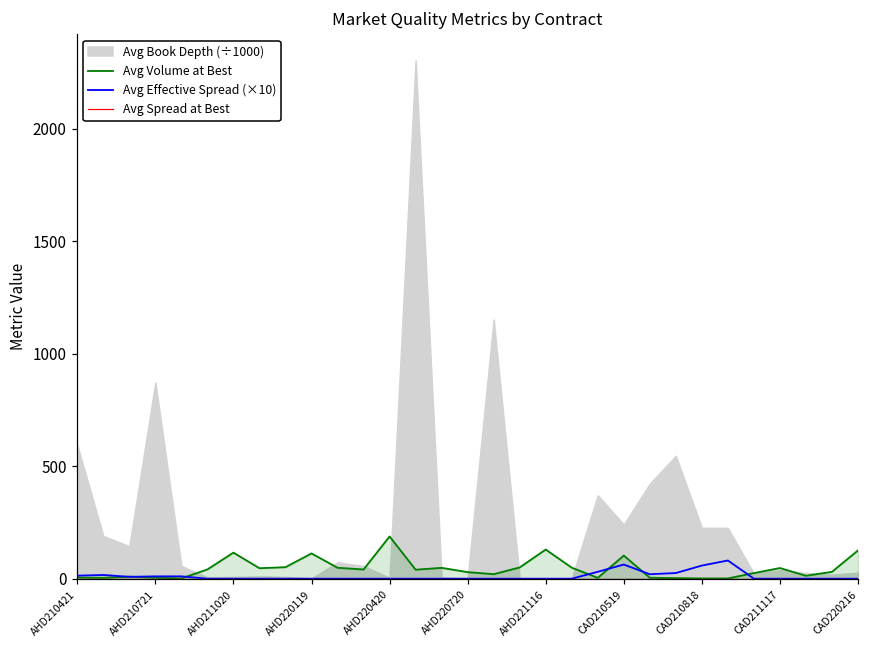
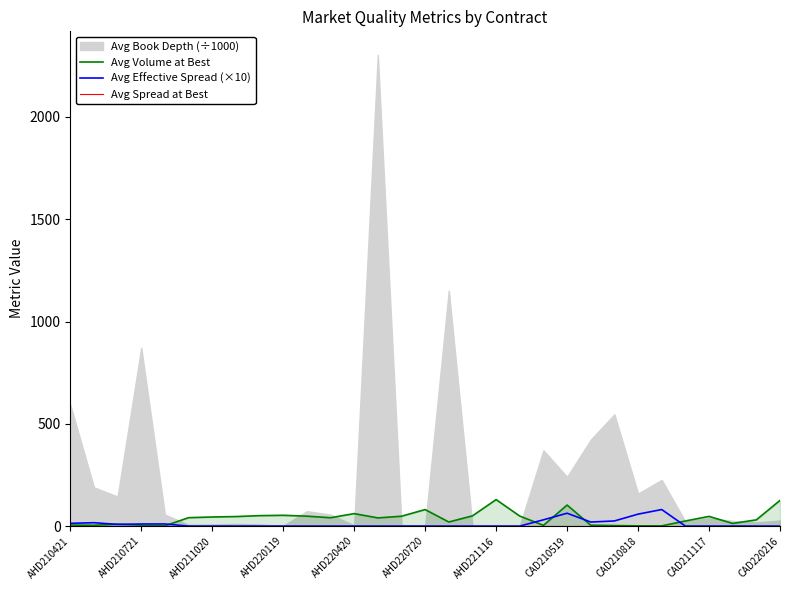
  {
    "Avg Book Depth (÷1000)": {
      "AHD210421": 590,
      "AHD210721": 870,
      "CAD210519": 240,
-     "CAD210818": 230,
+     "CAD210818": 160,
      "CAD220216": 30
    },
    "Avg Volume at Best": {
-     "AHD211020": 120,
-     "AHD220119": 110,
-     "AHD220420": 190,
-     "AHD220720": 30,
+     "AHD211020": 40,
+     "AHD220119": 50,
+     "AHD220420": 60,
+     "AHD220720": 80,
      "AHD221116": 130,
      "CAD210519": 100,
      "CAD220216": 130
    },
    "Avg Effective Spread (×10)": {
      "CAD210519": 60,
      "CAD210818": 60
    },
    "Avg Spread at Best": {
      "CAD210519": 0
    }
  }
